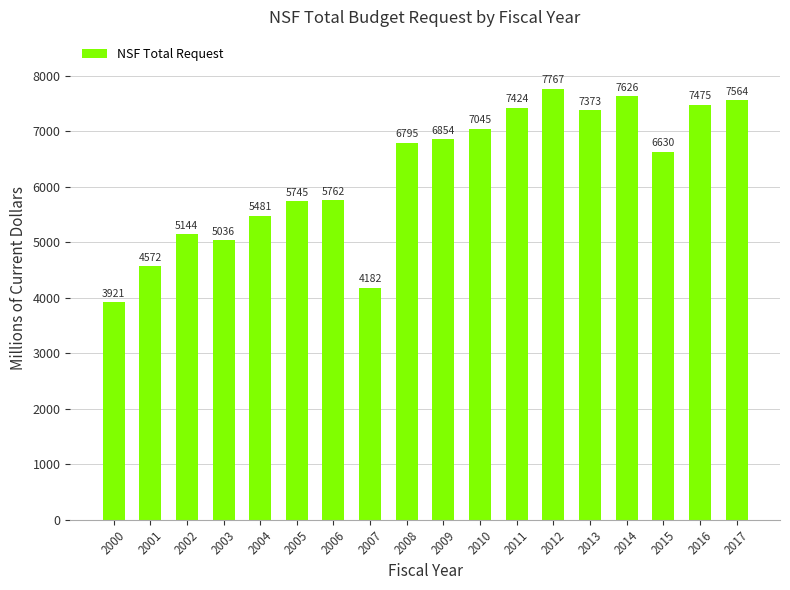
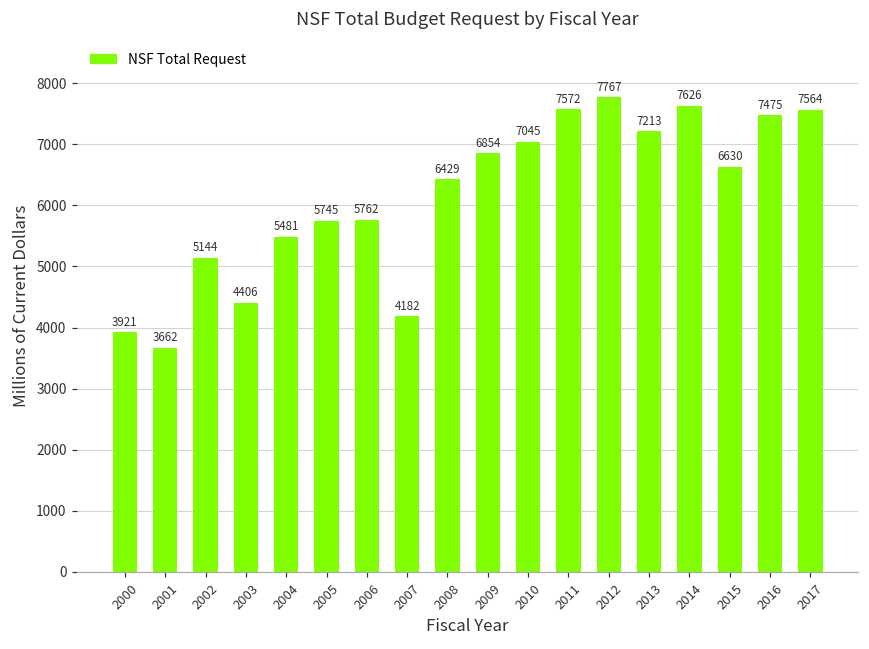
  {
    "2000": 3921,
-   "2001": 4572,
+   "2001": 3662,
    "2002": 5144,
-   "2003": 5036,
+   "2003": 4406,
    "2004": 5481,
    "2005": 5745,
    "2006": 5762,
    "2007": 4182,
-   "2008": 6795,
+   "2008": 6429,
    "2009": 6854,
    "2010": 7045,
-   "2011": 7424,
+   "2011": 7572,
    "2012": 7767,
-   "2013": 7373,
+   "2013": 7213,
    "2014": 7626,
    "2015": 6630,
    "2016": 7475,
    "2017": 7564
  }
